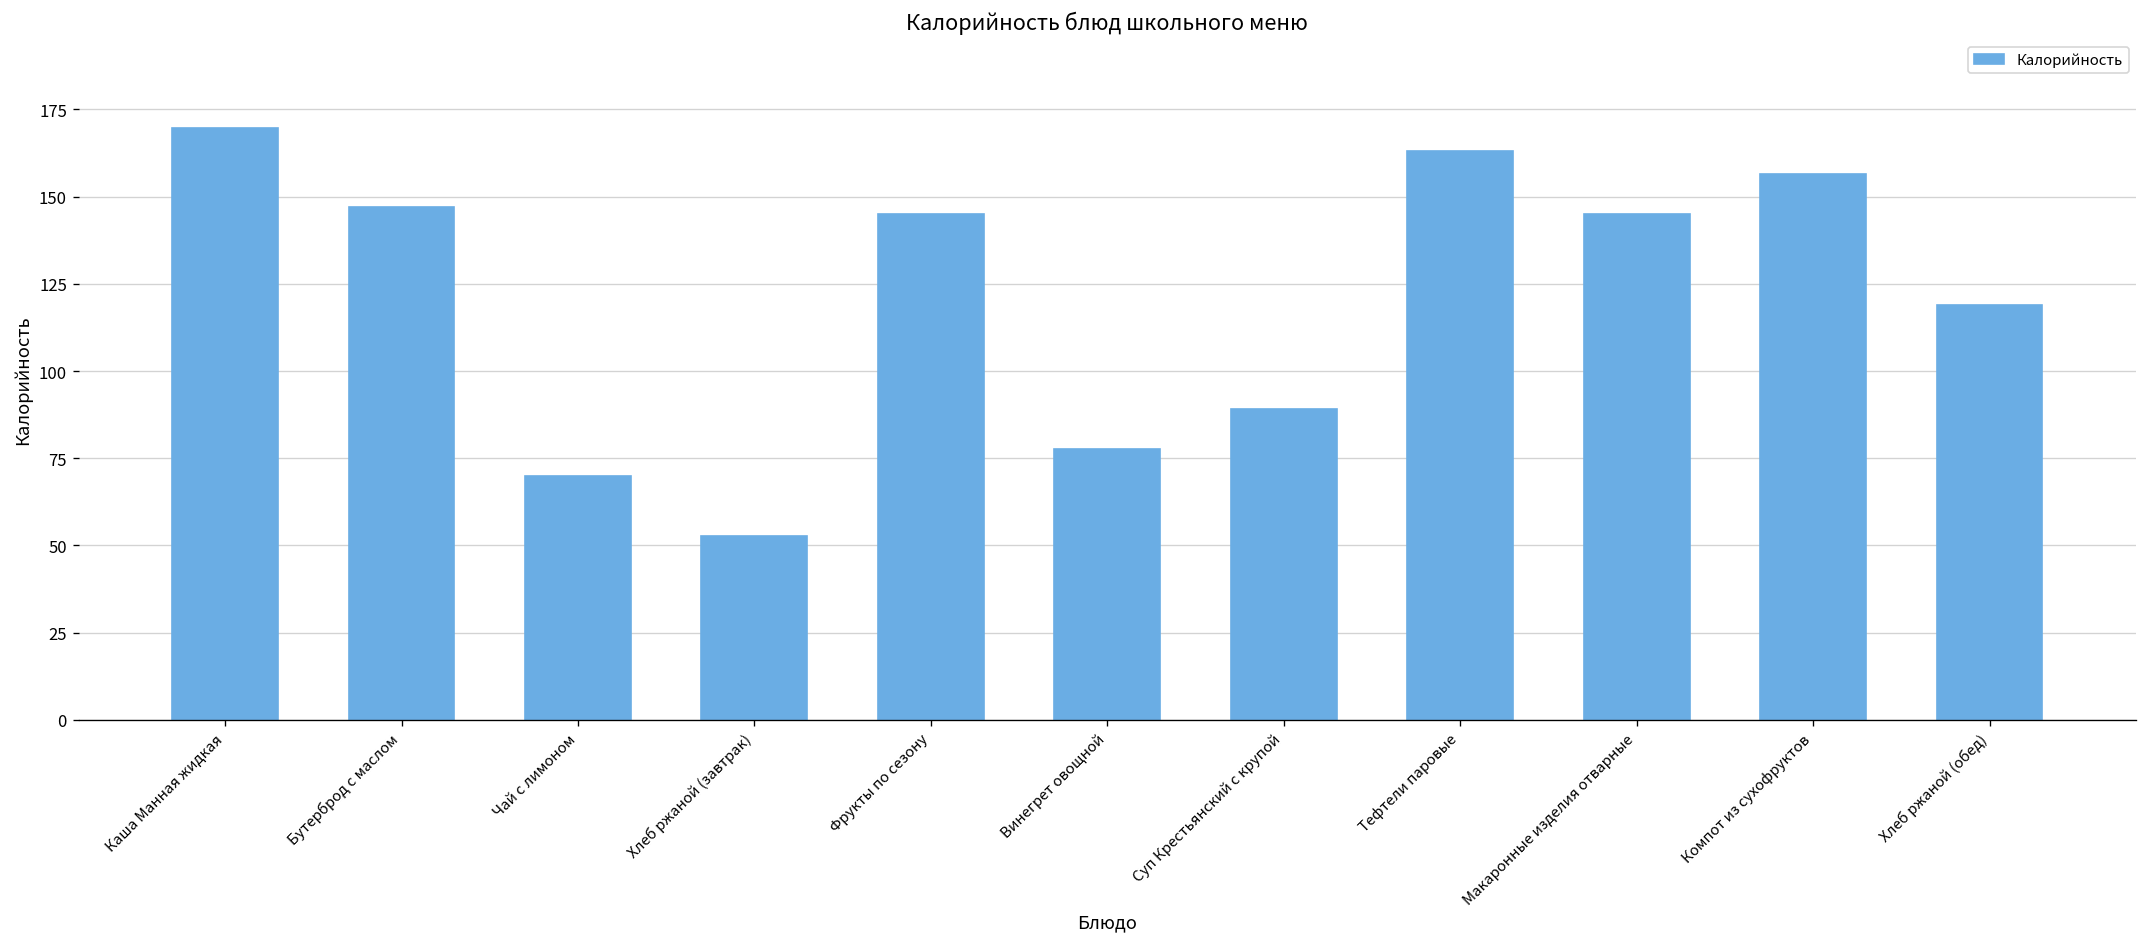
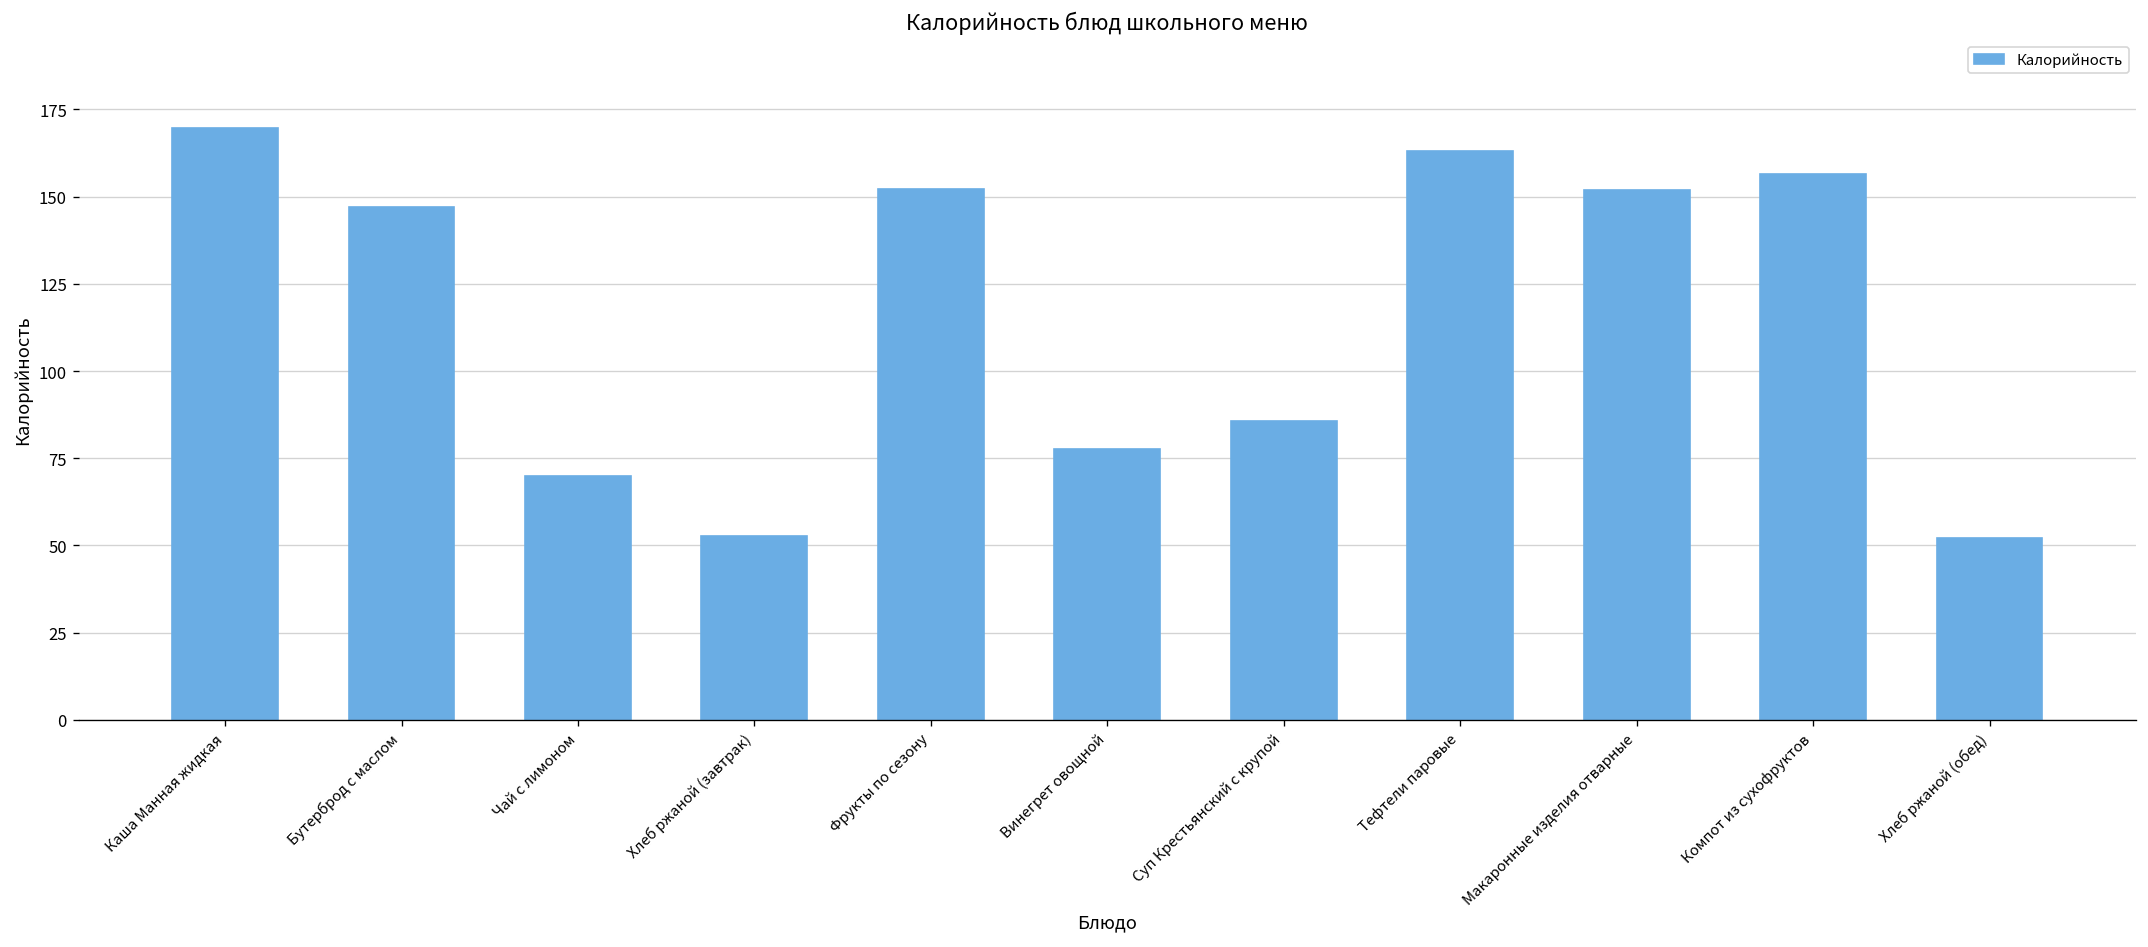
  {
    "Каша Манная жидкая": 170,
    "Бутерброд с маслом": 147,
    "Чай с лимоном": 70,
    "Хлеб ржаной (завтрак)": 53,
-   "Фрукты по сезону": 145,
+   "Фрукты по сезону": 152,
    "Винегрет овощной": 78,
-   "Суп Крестьянский с крупой": 89,
+   "Суп Крестьянский с крупой": 86,
    "Тефтели паровые": 163,
-   "Макаронные изделия отварные": 145,
+   "Макаронные изделия отварные": 152,
    "Компот из сухофруктов": 157,
-   "Хлеб ржаной (обед)": 119
+   "Хлеб ржаной (обед)": 52
  }
